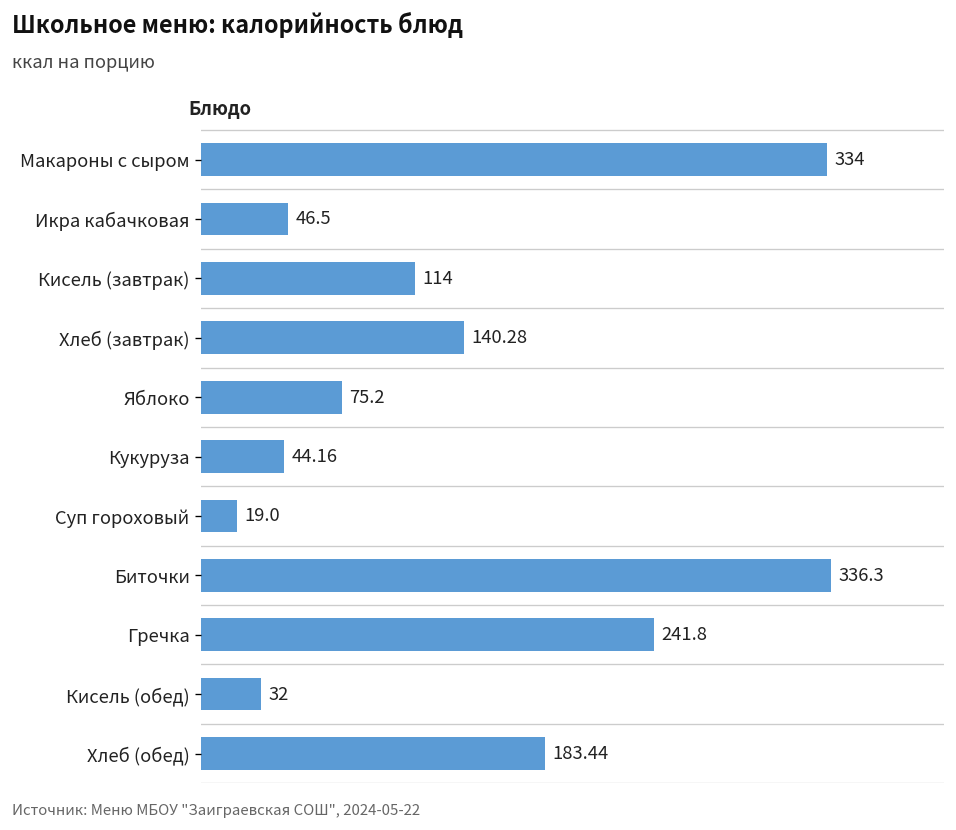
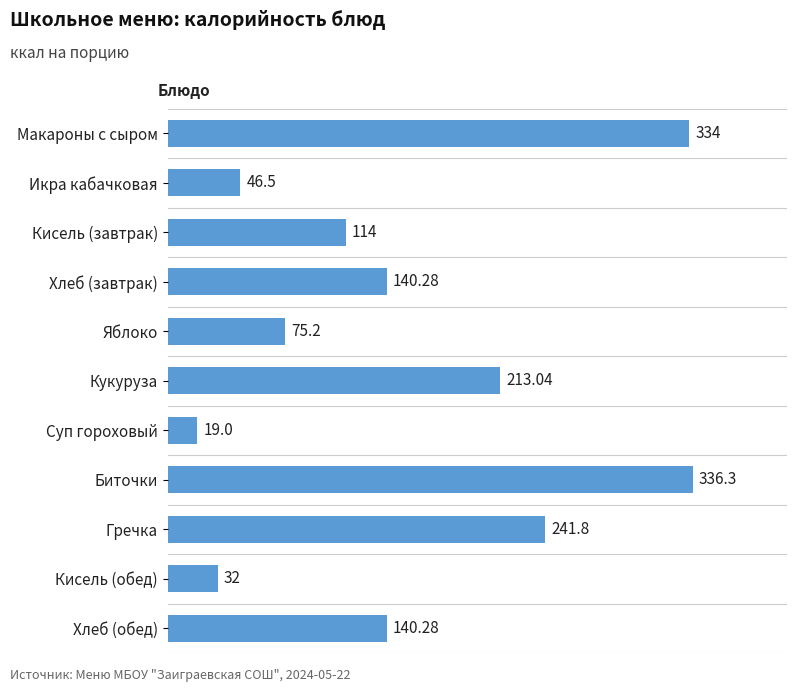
  {
    "Макароны с сыром": 334,
    "Икра кабачковая": 46.5,
    "Кисель (завтрак)": 114,
    "Хлеб (завтрак)": 140.28,
    "Яблоко": 75.2,
-   "Кукуруза": 44.16,
+   "Кукуруза": 213.04,
    "Суп гороховый": 19.0,
    "Биточки": 336.3,
    "Гречка": 241.8,
    "Кисель (обед)": 32,
-   "Хлеб (обед)": 183.44
+   "Хлеб (обед)": 140.28
  }
